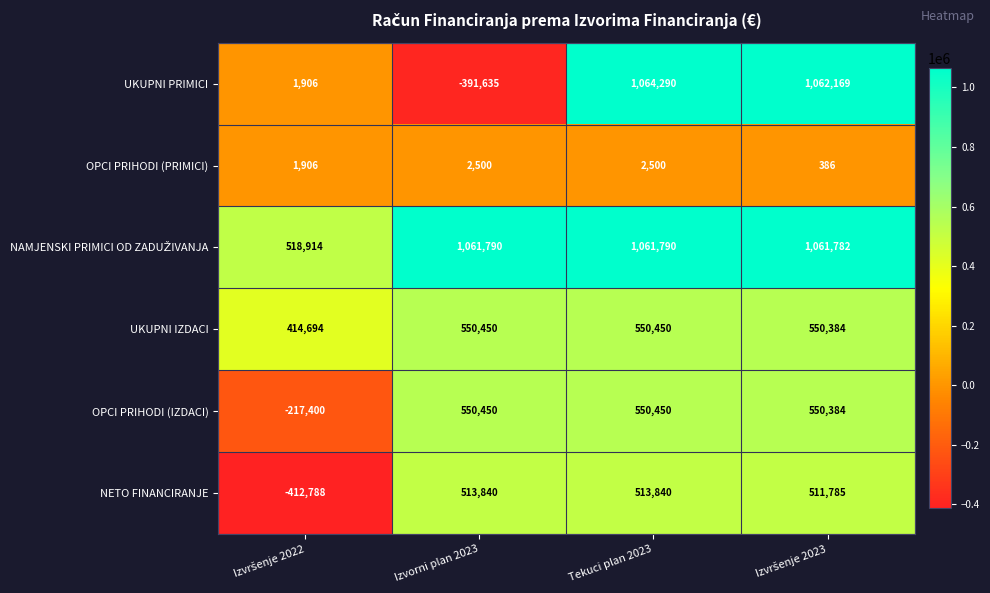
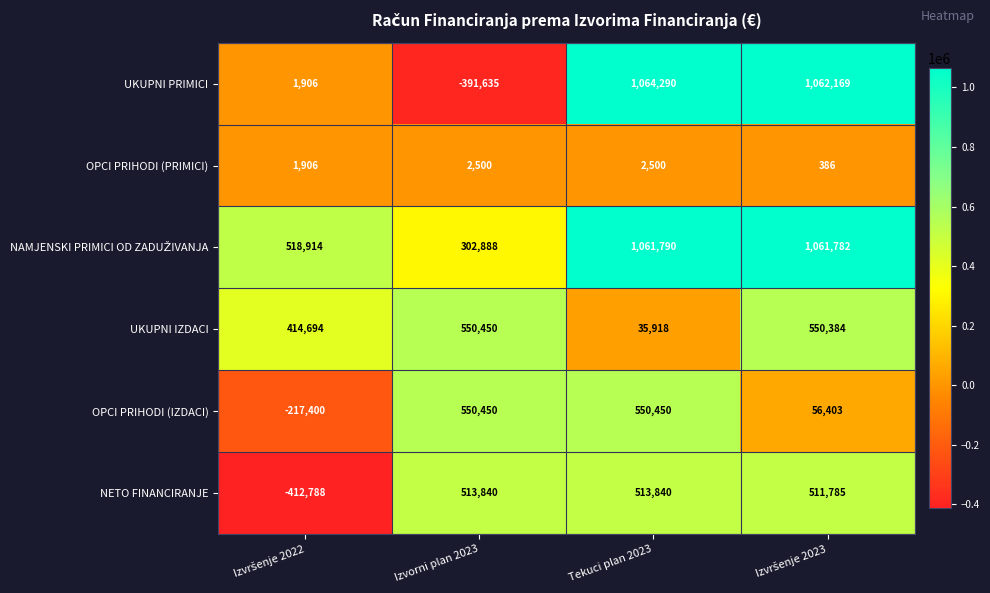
  {
    "UKUPNI PRIMICI": {
      "Izvršenje 2022": "1,906",
      "Izvorni plan 2023": "-391,635",
      "Tekuci plan 2023": "1,064,290",
      "Izvršenje 2023": "1,062,169"
    },
    "OPCI PRIHODI (PRIMICI)": {
      "Izvršenje 2022": "1,906",
      "Izvorni plan 2023": "2,500",
      "Tekuci plan 2023": "2,500",
      "Izvršenje 2023": "386"
    },
    "NAMJENSKI PRIMICI OD ZADUŽIVANJA": {
      "Izvršenje 2022": "518,914",
-     "Izvorni plan 2023": "1,061,790",
+     "Izvorni plan 2023": "302,888",
      "Tekuci plan 2023": "1,061,790",
      "Izvršenje 2023": "1,061,782"
    },
    "UKUPNI IZDACI": {
      "Izvršenje 2022": "414,694",
      "Izvorni plan 2023": "550,450",
-     "Tekuci plan 2023": "550,450",
+     "Tekuci plan 2023": "35,918",
      "Izvršenje 2023": "550,384"
    },
    "OPCI PRIHODI (IZDACI)": {
      "Izvršenje 2022": "-217,400",
      "Izvorni plan 2023": "550,450",
      "Tekuci plan 2023": "550,450",
-     "Izvršenje 2023": "550,384"
+     "Izvršenje 2023": "56,403"
    },
    "NETO FINANCIRANJE": {
      "Izvršenje 2022": "-412,788",
      "Izvorni plan 2023": "513,840",
      "Tekuci plan 2023": "513,840",
      "Izvršenje 2023": "511,785"
    }
  }
